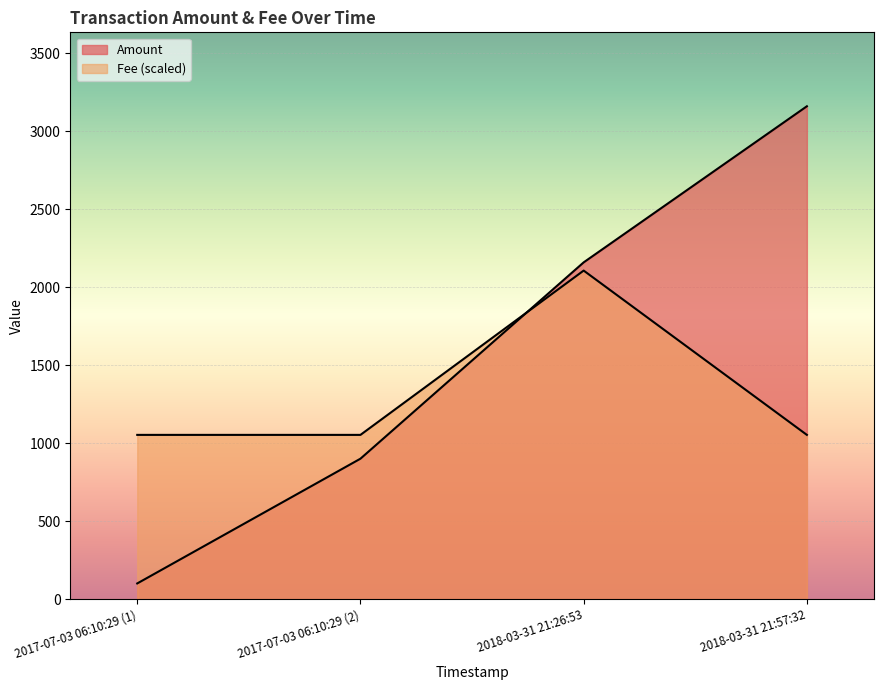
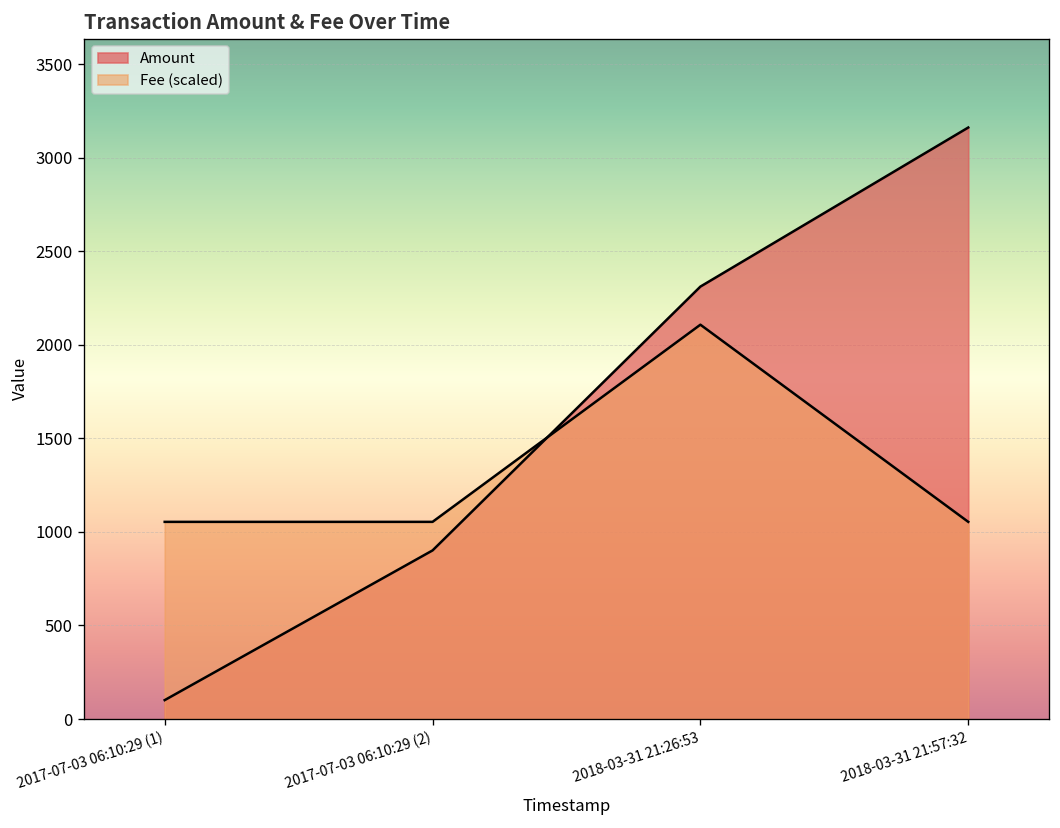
  {
    "Amount": {
      "2017-07-03 06:10:29 (1)": 100,
      "2017-07-03 06:10:29 (2)": 900,
-     "2018-03-31 21:26:53": 2160,
+     "2018-03-31 21:26:53": 2310,
      "2018-03-31 21:57:32": 3160
    },
    "Fee (scaled)": {
      "2017-07-03 06:10:29 (1)": 1050,
      "2017-07-03 06:10:29 (2)": 1050,
      "2018-03-31 21:26:53": 2110,
      "2018-03-31 21:57:32": 1050
    }
  }
